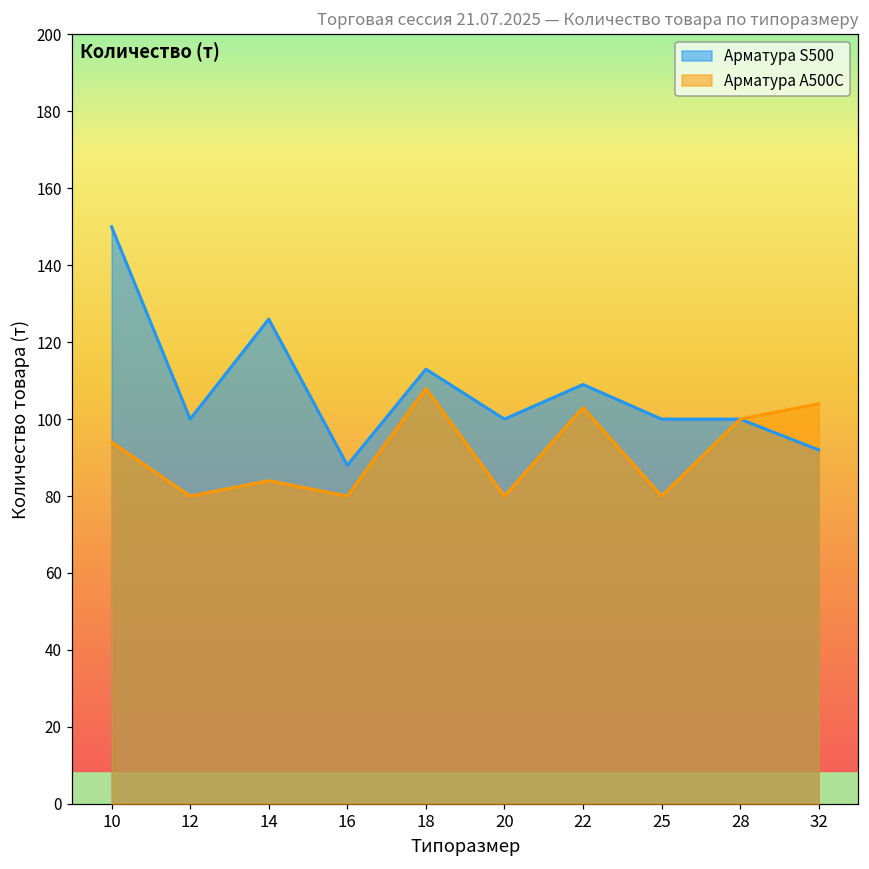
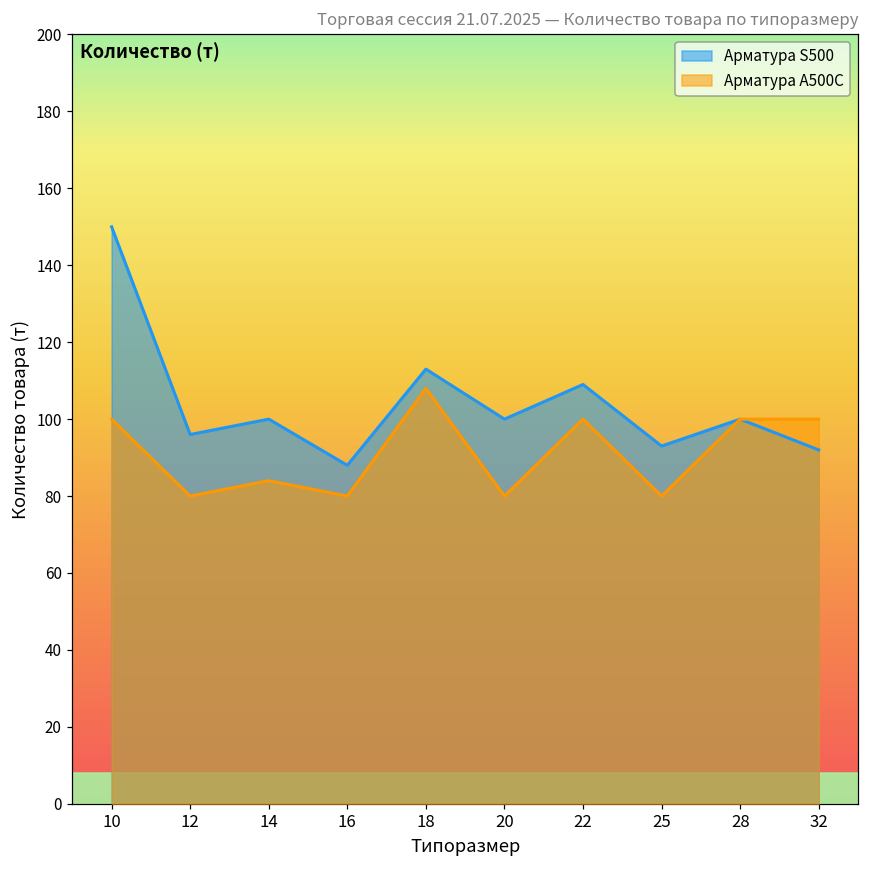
  {
    "Арматура S500": {
      "10": 150,
-     "12": 100,
-     "14": 126,
+     "12": 96,
+     "14": 100,
      "16": 88,
      "18": 113,
      "20": 100,
      "22": 109,
-     "25": 100,
+     "25": 93,
      "32": 92
    },
    "Арматура А500С": {
-     "10": 94,
+     "10": 100,
      "12": 80,
      "14": 84,
      "16": 80,
      "18": 108,
      "20": 80,
-     "22": 103,
+     "22": 100,
      "25": 80,
-     "32": 104
+     "32": 100
    }
  }
